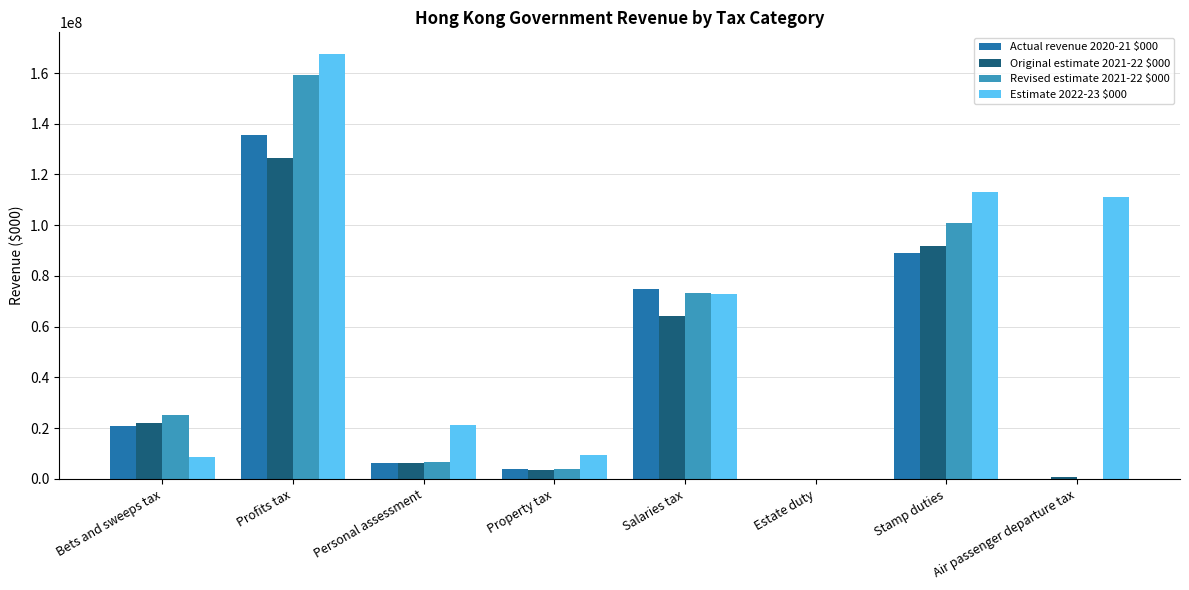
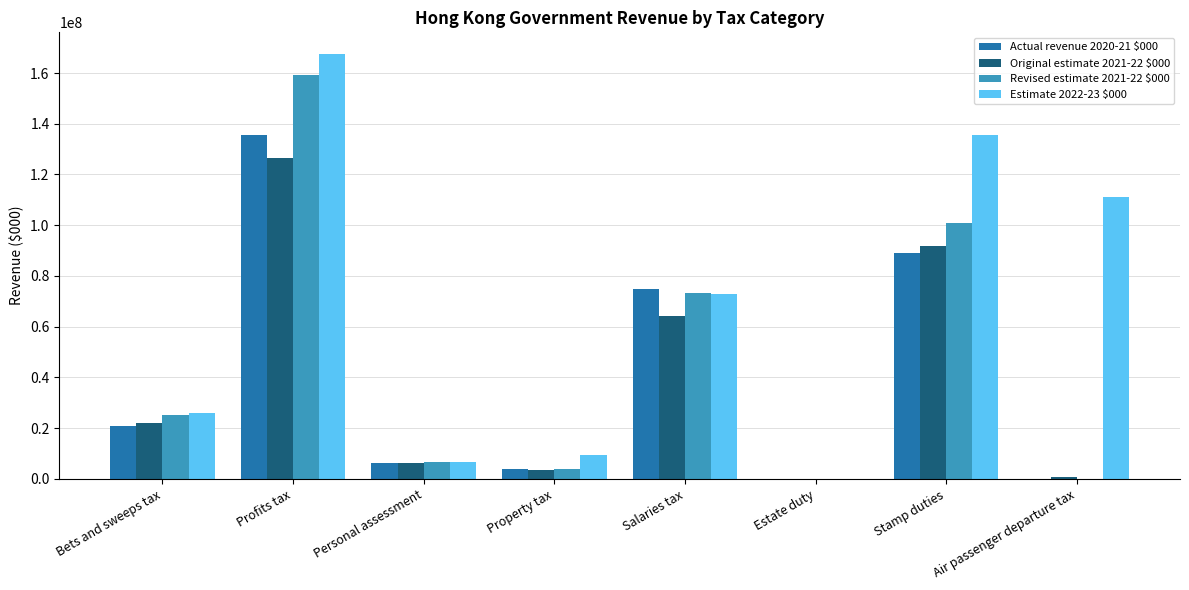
  {
    "Estimate 2022-23 $000": {
-     "Bets and sweeps tax": 9000000,
+     "Bets and sweeps tax": 26000000,
      "Profits tax": 168000000,
-     "Personal assessment": 21000000,
+     "Personal assessment": 7000000,
      "Property tax": 9000000,
      "Salaries tax": 73000000,
-     "Stamp duties": 113000000,
+     "Stamp duties": 135000000,
      "Air passenger departure tax": 111000000
    }
  }
